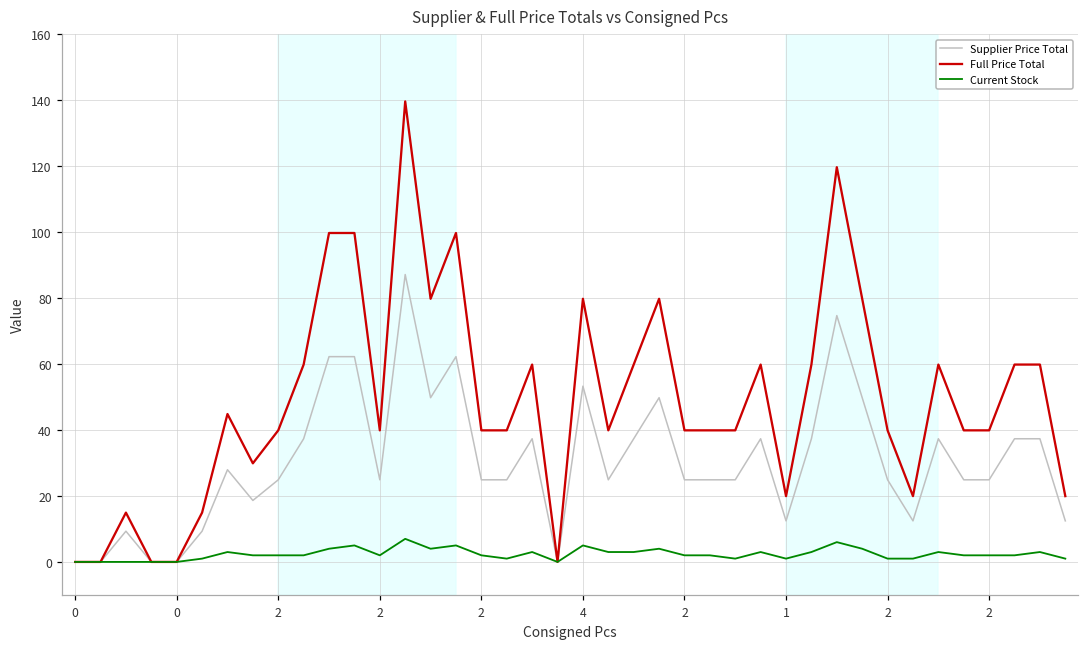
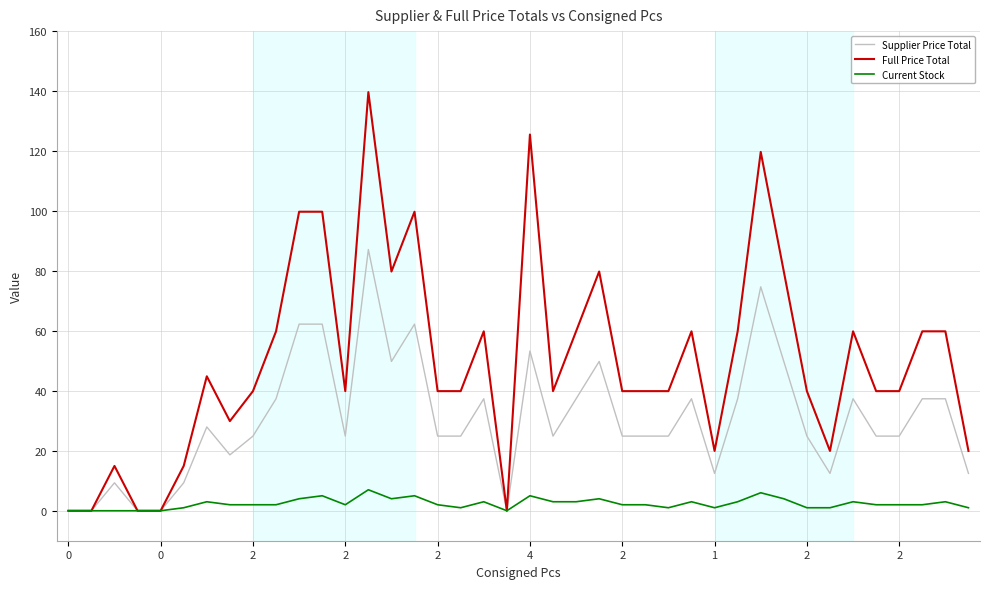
  {
    "Supplier Price Total": {
      "4": 53
    },
    "Full Price Total": {
-     "4": 80
+     "4": 126
    },
    "Current Stock": {
      "4": 5
    }
  }
